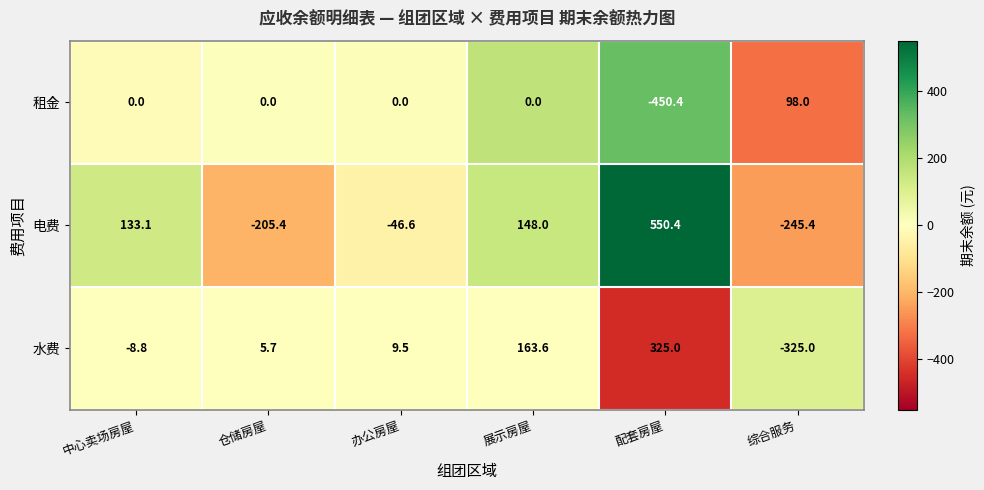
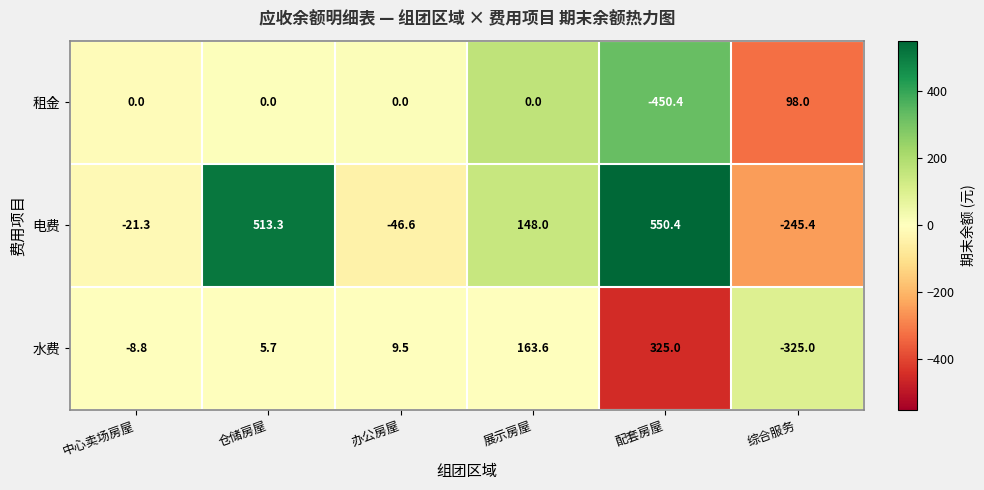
  {
    "租金": {
      "中心卖场房屋": 0.0,
      "仓储房屋": 0.0,
      "办公房屋": 0.0,
      "展示房屋": 0.0,
      "配套房屋": -450.4,
      "综合服务": 98.0
    },
    "电费": {
-     "中心卖场房屋": 133.1,
-     "仓储房屋": -205.4,
+     "中心卖场房屋": -21.3,
+     "仓储房屋": 513.3,
      "办公房屋": -46.6,
      "展示房屋": 148.0,
      "配套房屋": 550.4,
      "综合服务": -245.4
    },
    "水费": {
      "中心卖场房屋": -8.8,
      "仓储房屋": 5.7,
      "办公房屋": 9.5,
      "展示房屋": 163.6,
      "配套房屋": 325.0,
      "综合服务": -325.0
    }
  }
